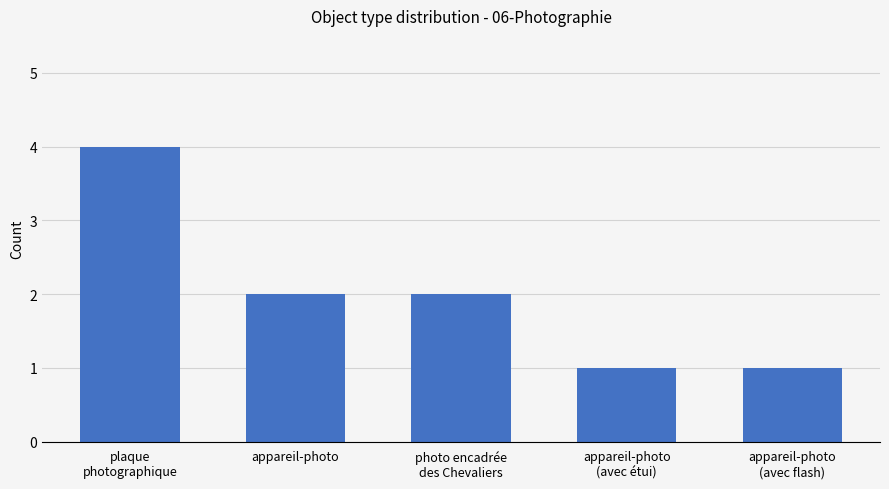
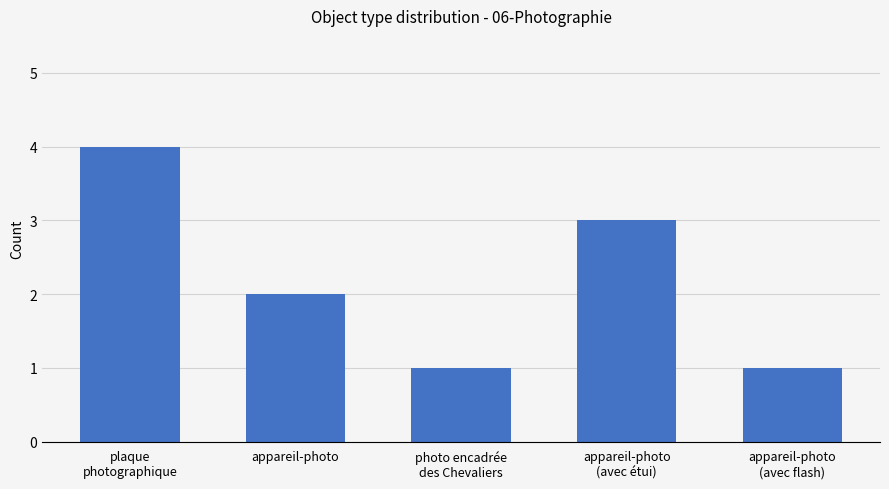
  {
    "plaque photographique": 4,
    "appareil-photo": 2,
-   "photo encadrée des Chevaliers": 2,
-   "appareil-photo (avec étui)": 1,
+   "photo encadrée des Chevaliers": 1,
+   "appareil-photo (avec étui)": 3,
    "appareil-photo (avec flash)": 1
  }
